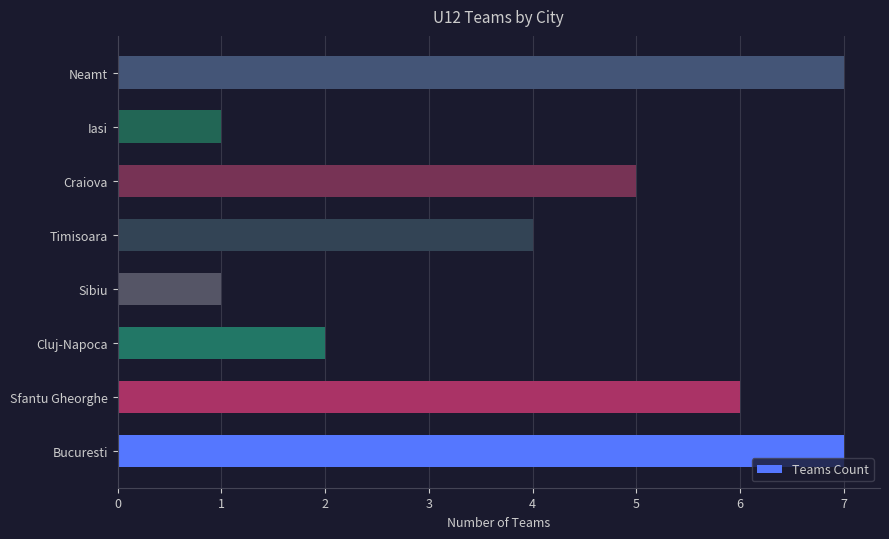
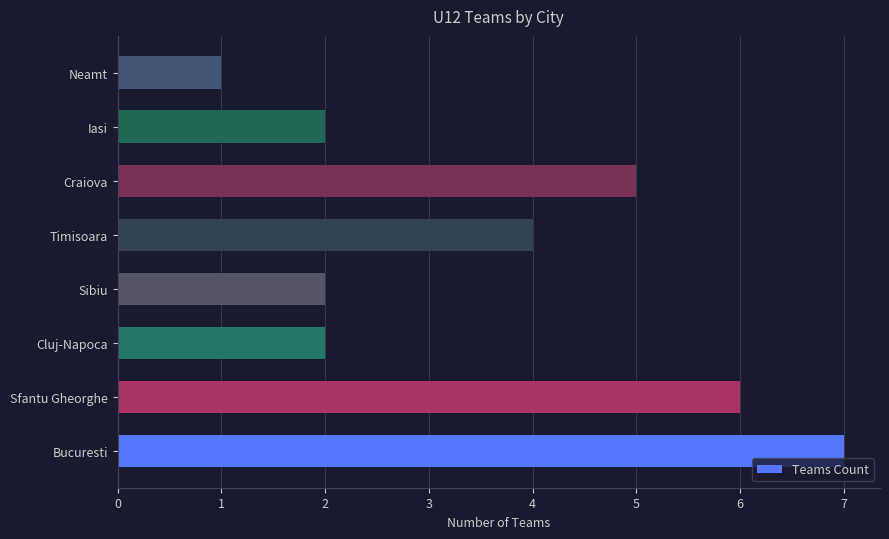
  {
-   "Neamt": 7,
-   "Iasi": 1,
+   "Neamt": 1,
+   "Iasi": 2,
    "Craiova": 5,
    "Timisoara": 4,
-   "Sibiu": 1,
+   "Sibiu": 2,
    "Cluj-Napoca": 2,
    "Sfantu Gheorghe": 6,
    "Bucuresti": 7
  }
